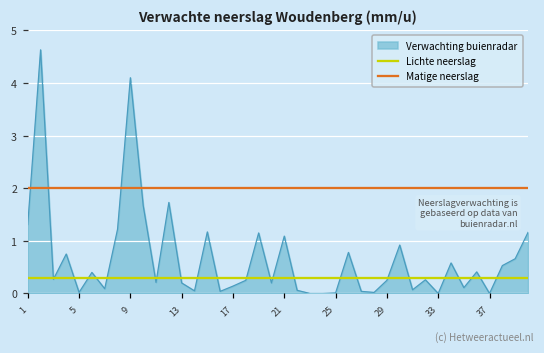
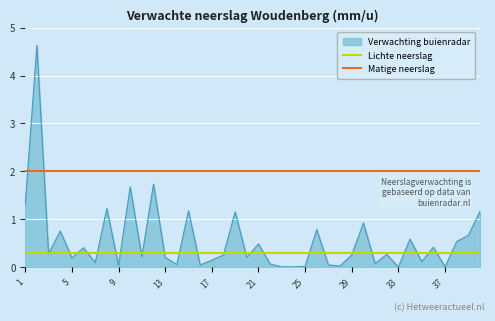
  {
    "Verwachting buienradar": {
      "1": 1.3,
-     "5": 0.0,
-     "9": 4.1,
+     "5": 0.2,
+     "9": 0.0,
      "13": 0.2,
      "17": 0.1,
-     "21": 1.1,
+     "21": 0.5,
      "25": 0.0,
      "33": 0.0,
      "37": 0.0
    },
    "Lichte neerslag": {
      "1": 0.3,
      "5": 0.3,
      "9": 0.3,
      "13": 0.3,
      "17": 0.3,
      "21": 0.3,
      "25": 0.3,
      "33": 0.3,
      "37": 0.3
    },
    "Matige neerslag": {
      "1": 2.0,
      "5": 2.0,
      "9": 2.0,
      "13": 2.0,
      "17": 2.0,
      "21": 2.0,
      "25": 2.0,
      "29": 2.0,
      "33": 2.0,
      "37": 2.0
    }
  }
